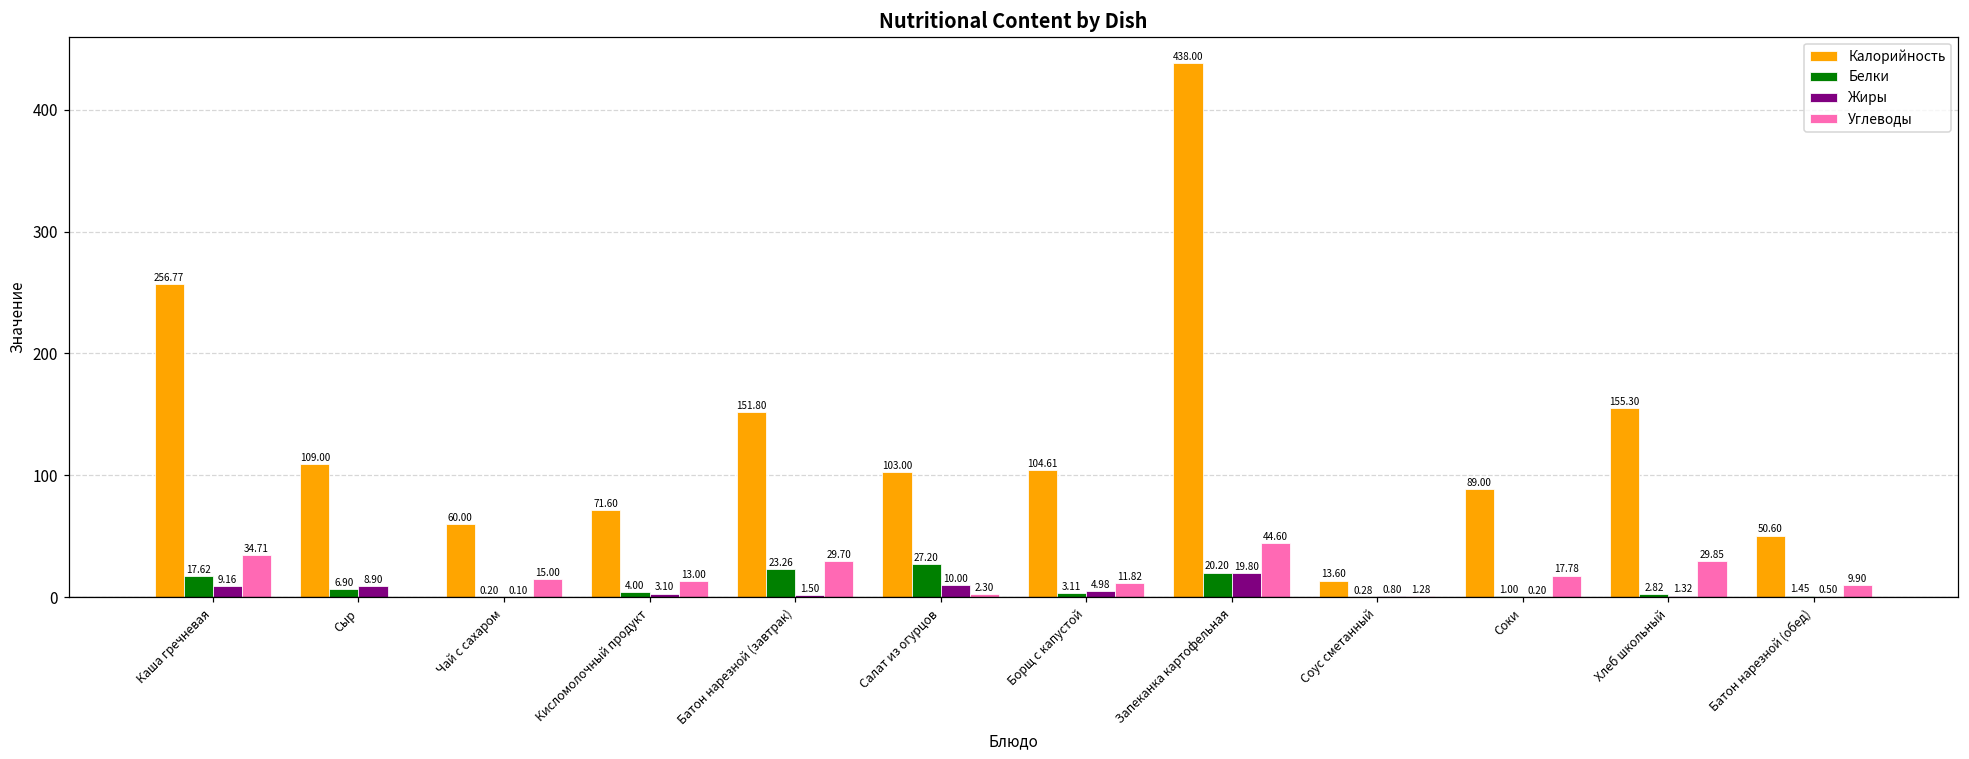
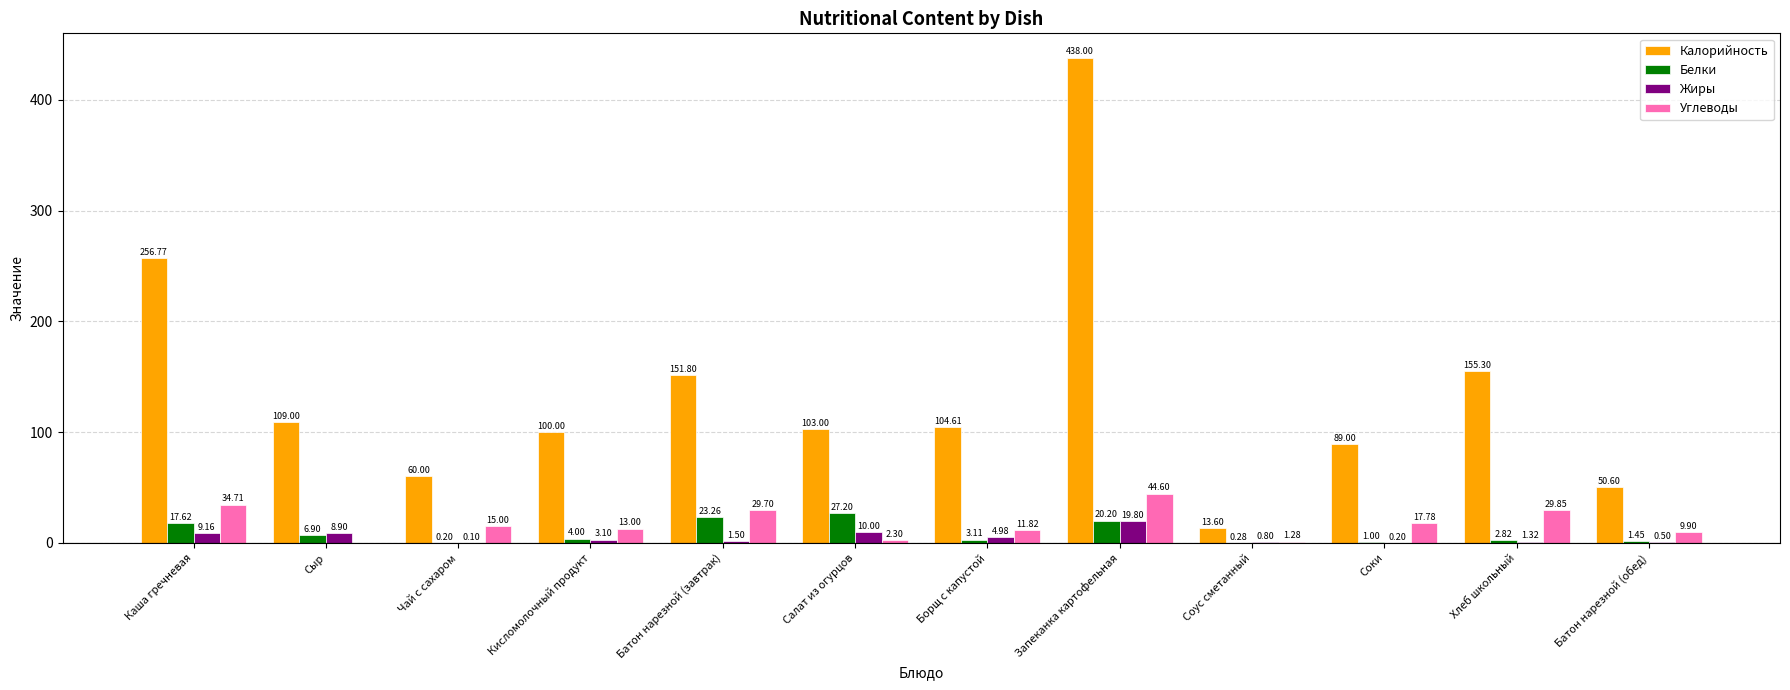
  {
    "Калорийность": {
      "Каша гречневая": 256.77,
      "Сыр": 109.00,
      "Чай с сахаром": 60.00,
-     "Кисломолочный продукт": 71.60,
+     "Кисломолочный продукт": 100.00,
      "Батон нарезной (завтрак)": 151.80,
      "Салат из огурцов": 103.00,
      "Борщ с капустой": 104.61,
      "Запеканка картофельная": 438.00,
      "Соус сметанный": 13.60,
      "Соки": 89.00,
      "Хлеб школьный": 155.30,
      "Батон нарезной (обед)": 50.60
    },
    "Белки": {
      "Каша гречневая": 17.62,
      "Сыр": 6.90,
      "Чай с сахаром": 0.20,
      "Кисломолочный продукт": 4.00,
      "Батон нарезной (завтрак)": 23.26,
      "Салат из огурцов": 27.20,
      "Борщ с капустой": 3.11,
      "Запеканка картофельная": 20.20,
      "Соус сметанный": 0.28,
      "Соки": 1.00,
      "Хлеб школьный": 2.82,
      "Батон нарезной (обед)": 1.45
    },
    "Жиры": {
      "Каша гречневая": 9.16,
      "Сыр": 8.90,
      "Чай с сахаром": 0.10,
      "Кисломолочный продукт": 3.10,
      "Батон нарезной (завтрак)": 1.50,
      "Салат из огурцов": 10.00,
      "Борщ с капустой": 4.98,
      "Запеканка картофельная": 19.80,
      "Соус сметанный": 0.80,
      "Соки": 0.20,
      "Хлеб школьный": 1.32,
      "Батон нарезной (обед)": 0.50
    },
    "Углеводы": {
      "Каша гречневая": 34.71,
      "Чай с сахаром": 15.00,
      "Кисломолочный продукт": 13.00,
      "Батон нарезной (завтрак)": 29.70,
      "Салат из огурцов": 2.30,
      "Борщ с капустой": 11.82,
      "Запеканка картофельная": 44.60,
      "Соус сметанный": 1.28,
      "Соки": 17.78,
      "Хлеб школьный": 29.85,
      "Батон нарезной (обед)": 9.90
    }
  }
